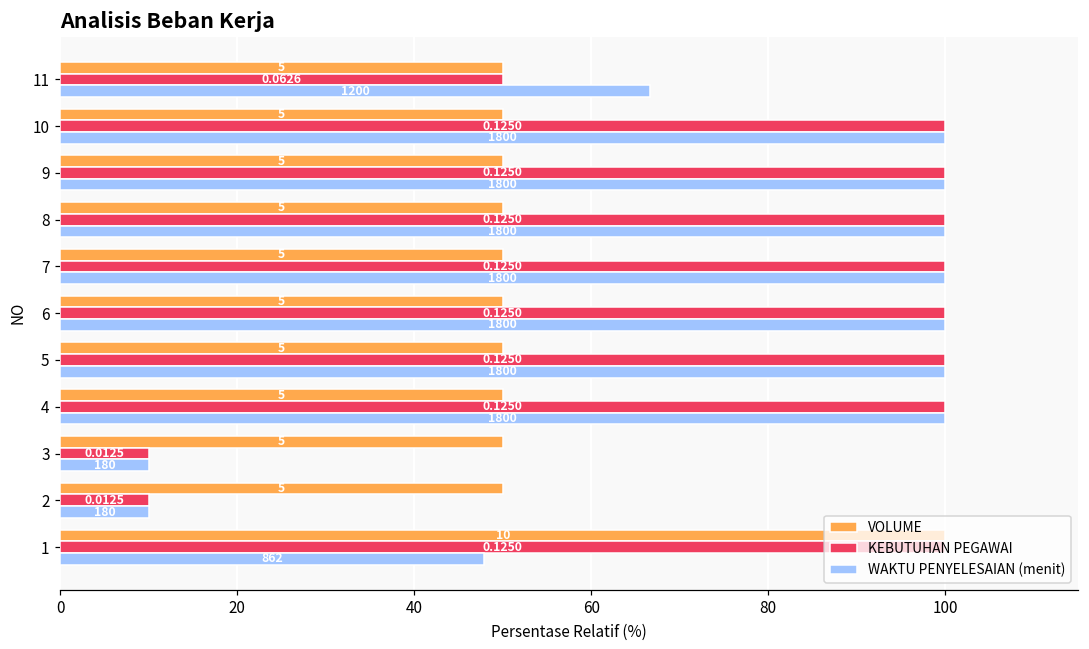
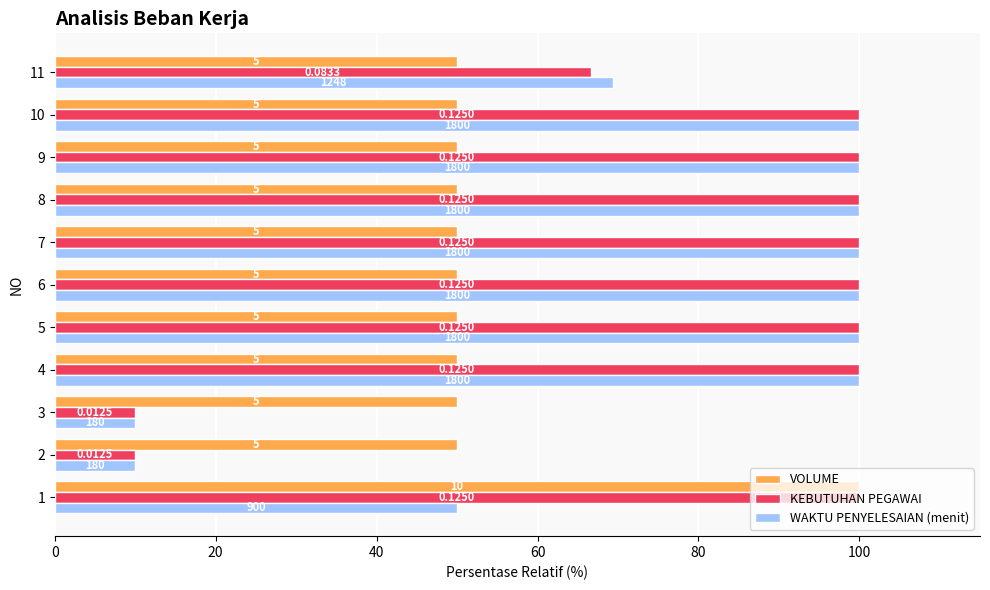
  {
    "KEBUTUHAN PEGAWAI": {
-     "11": 0.0626
+     "11": 0.0833
    },
    "WAKTU PENYELESAIAN (menit)": {
-     "11": 1200,
-     "1": 862
+     "11": 1248,
+     "1": 900
    }
  }
